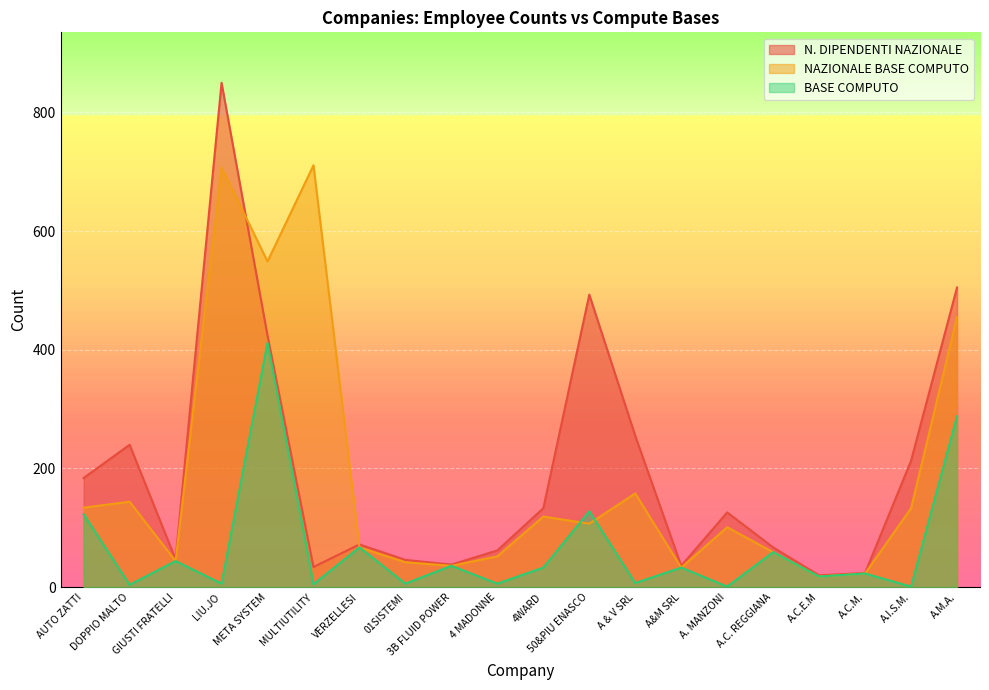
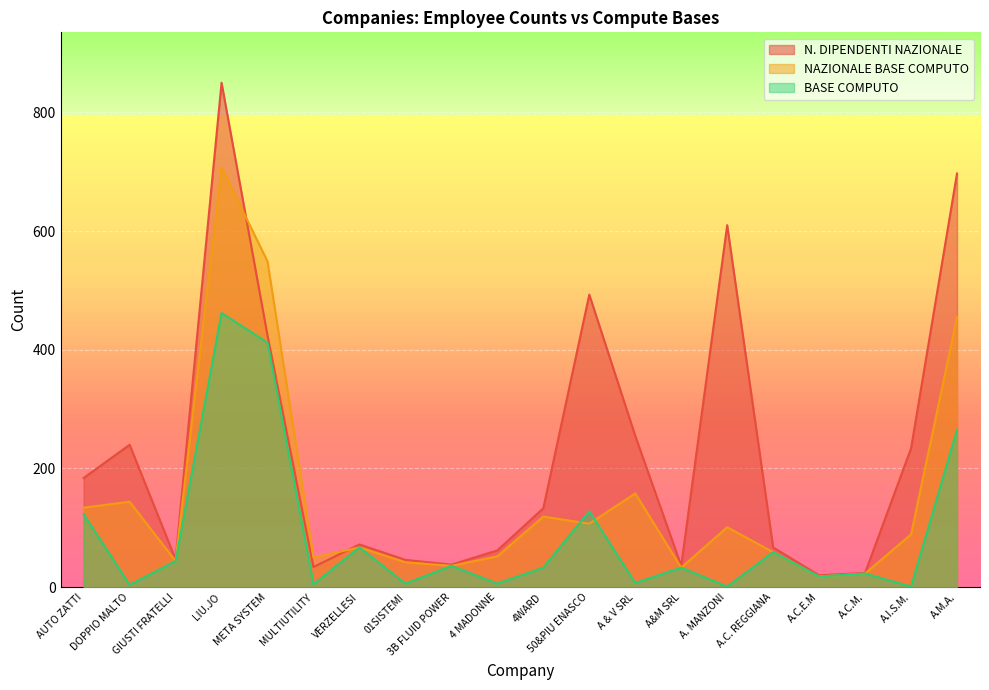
  {
    "N. DIPENDENTI NAZIONALE": {
      "AUTO ZATTI": 180,
      "DOPPIO MALTO": 240,
      "LIU.JO": 850,
      "META SYSTEM": 420,
      "MULTIUTILITY": 30,
      "VERZELLESI": 70,
      "4 MADONNE": 60,
      "4WARD": 130,
      "50&PIU ENASCO": 490,
      "A & V SRL": 260,
-     "A. MANZONI": 130,
+     "A. MANZONI": 610,
      "A.C. REGGIANA": 70,
-     "A.I.S.M.": 210,
-     "A.M.A.": 510
+     "A.I.S.M.": 230,
+     "A.M.A.": 700
    },
    "NAZIONALE BASE COMPUTO": {
      "AUTO ZATTI": 130,
      "DOPPIO MALTO": 140,
      "LIU.JO": 710,
      "META SYSTEM": 550,
-     "MULTIUTILITY": 710,
+     "MULTIUTILITY": 50,
      "4 MADONNE": 50,
      "4WARD": 120,
      "50&PIU ENASCO": 110,
      "A & V SRL": 160,
      "A. MANZONI": 100,
-     "A.I.S.M.": 130,
+     "A.I.S.M.": 90,
      "A.M.A.": 460
    },
    "BASE COMPUTO": {
      "AUTO ZATTI": 120,
      "DOPPIO MALTO": 0,
-     "LIU.JO": 10,
+     "LIU.JO": 460,
      "META SYSTEM": 410,
      "MULTIUTILITY": 10,
      "01SISTEMI": 10,
      "4 MADONNE": 10,
      "4WARD": 30,
      "50&PIU ENASCO": 130,
      "A & V SRL": 10,
      "A. MANZONI": 0,
      "A.I.S.M.": 0,
-     "A.M.A.": 290
+     "A.M.A.": 270
    }
  }
